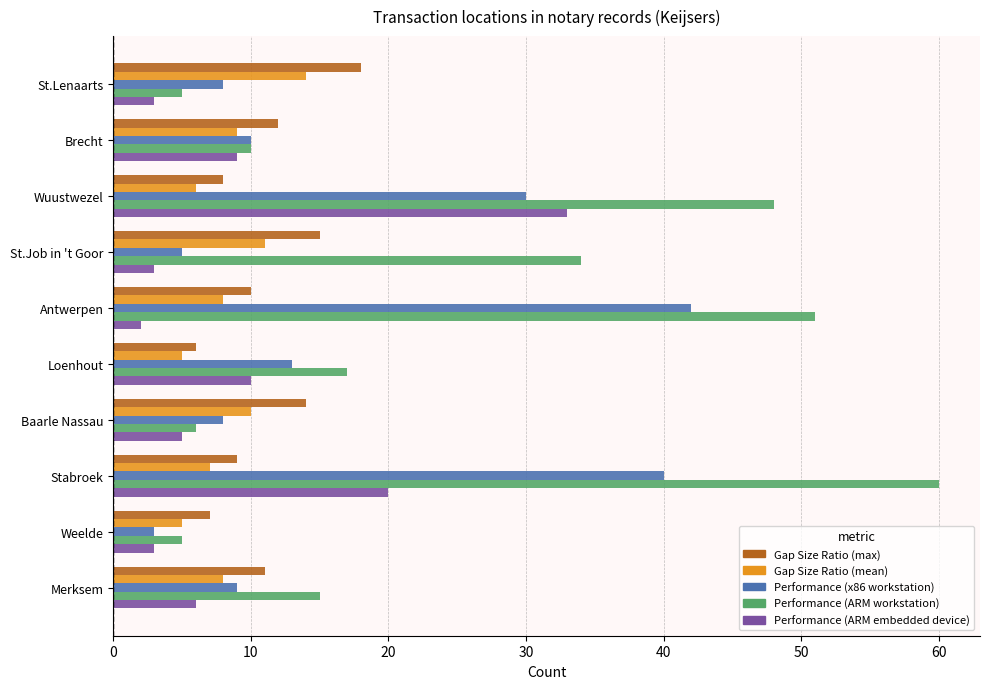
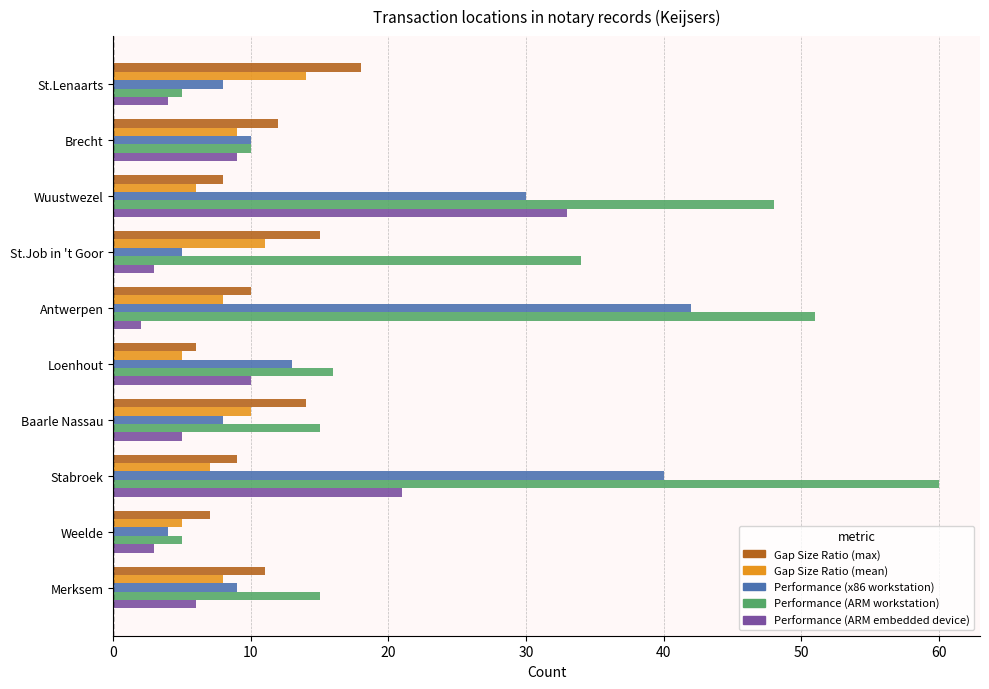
  {
    "Gap Size Ratio (max)": {
      "St.Lenaarts": 18,
      "Brecht": 12,
      "Wuustwezel": 8,
      "St.Job in 't Goor": 15,
      "Antwerpen": 10,
      "Loenhout": 6,
      "Baarle Nassau": 14,
      "Stabroek": 9,
      "Weelde": 7,
      "Merksem": 11
    },
    "Gap Size Ratio (mean)": {
      "St.Lenaarts": 14,
      "Brecht": 9,
      "Wuustwezel": 6,
      "St.Job in 't Goor": 11,
      "Antwerpen": 8,
      "Loenhout": 5,
      "Baarle Nassau": 10,
      "Stabroek": 7,
      "Weelde": 5,
      "Merksem": 8
    },
    "Performance (x86 workstation)": {
      "St.Lenaarts": 8,
      "Brecht": 10,
      "Wuustwezel": 30,
      "St.Job in 't Goor": 5,
      "Antwerpen": 42,
      "Loenhout": 13,
      "Baarle Nassau": 8,
      "Stabroek": 40,
-     "Weelde": 3,
+     "Weelde": 4,
      "Merksem": 9
    },
    "Performance (ARM workstation)": {
      "St.Lenaarts": 5,
      "Brecht": 10,
      "Wuustwezel": 48,
      "St.Job in 't Goor": 34,
      "Antwerpen": 51,
-     "Loenhout": 17,
-     "Baarle Nassau": 6,
+     "Loenhout": 16,
+     "Baarle Nassau": 15,
      "Stabroek": 60,
      "Weelde": 5,
      "Merksem": 15
    },
    "Performance (ARM embedded device)": {
-     "St.Lenaarts": 3,
+     "St.Lenaarts": 4,
      "Brecht": 9,
      "Wuustwezel": 33,
      "St.Job in 't Goor": 3,
      "Antwerpen": 2,
      "Loenhout": 10,
      "Baarle Nassau": 5,
-     "Stabroek": 20,
+     "Stabroek": 21,
      "Weelde": 3,
      "Merksem": 6
    }
  }
